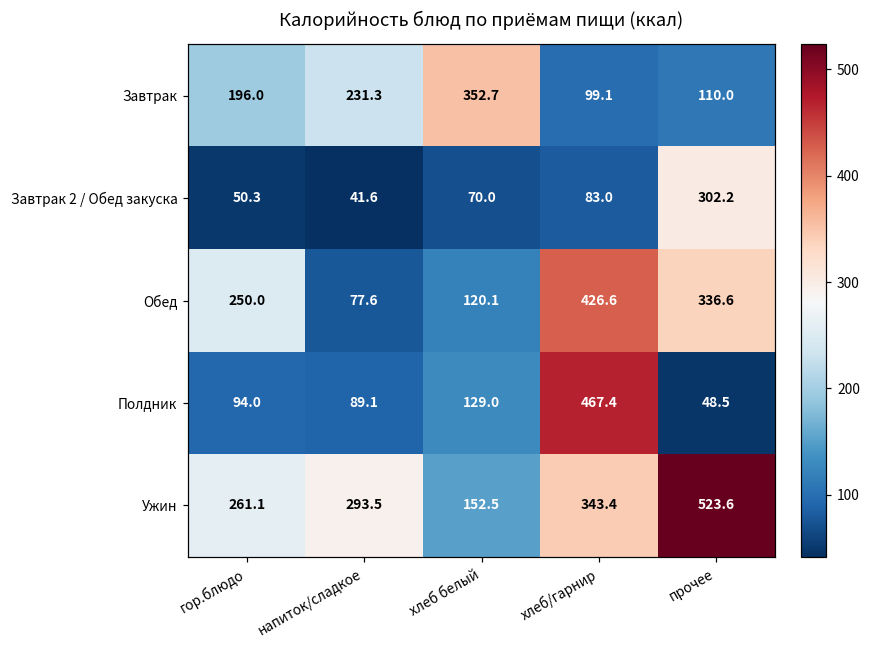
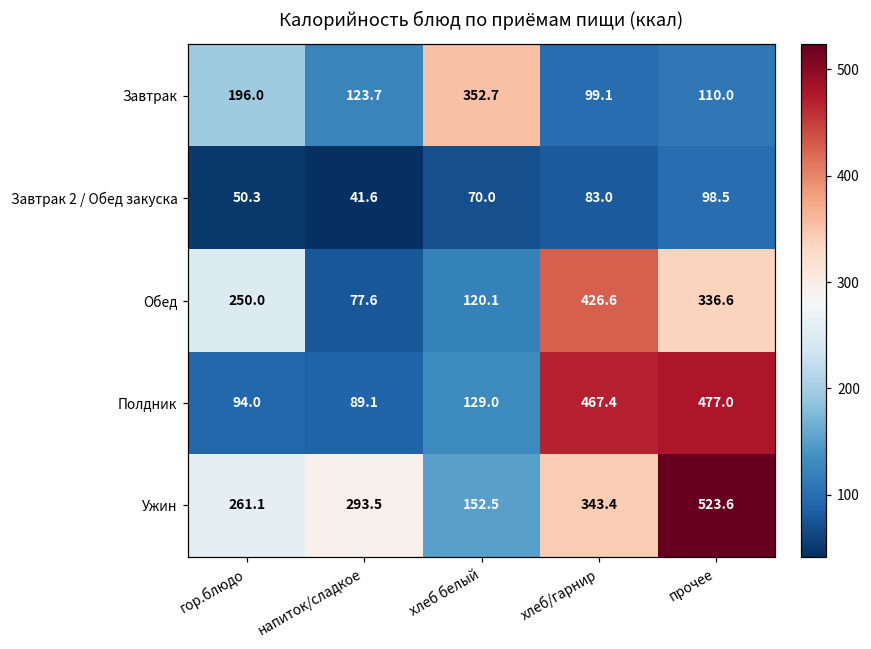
  {
    "Завтрак": {
      "гор.блюдо": 196.0,
-     "напиток/сладкое": 231.3,
+     "напиток/сладкое": 123.7,
      "хлеб белый": 352.7,
      "хлеб/гарнир": 99.1,
      "прочее": 110.0
    },
    "Завтрак 2 / Обед закуска": {
      "гор.блюдо": 50.3,
      "напиток/сладкое": 41.6,
      "хлеб белый": 70.0,
      "хлеб/гарнир": 83.0,
-     "прочее": 302.2
+     "прочее": 98.5
    },
    "Обед": {
      "гор.блюдо": 250.0,
      "напиток/сладкое": 77.6,
      "хлеб белый": 120.1,
      "хлеб/гарнир": 426.6,
      "прочее": 336.6
    },
    "Полдник": {
      "гор.блюдо": 94.0,
      "напиток/сладкое": 89.1,
      "хлеб белый": 129.0,
      "хлеб/гарнир": 467.4,
-     "прочее": 48.5
+     "прочее": 477.0
    },
    "Ужин": {
      "гор.блюдо": 261.1,
      "напиток/сладкое": 293.5,
      "хлеб белый": 152.5,
      "хлеб/гарнир": 343.4,
      "прочее": 523.6
    }
  }
